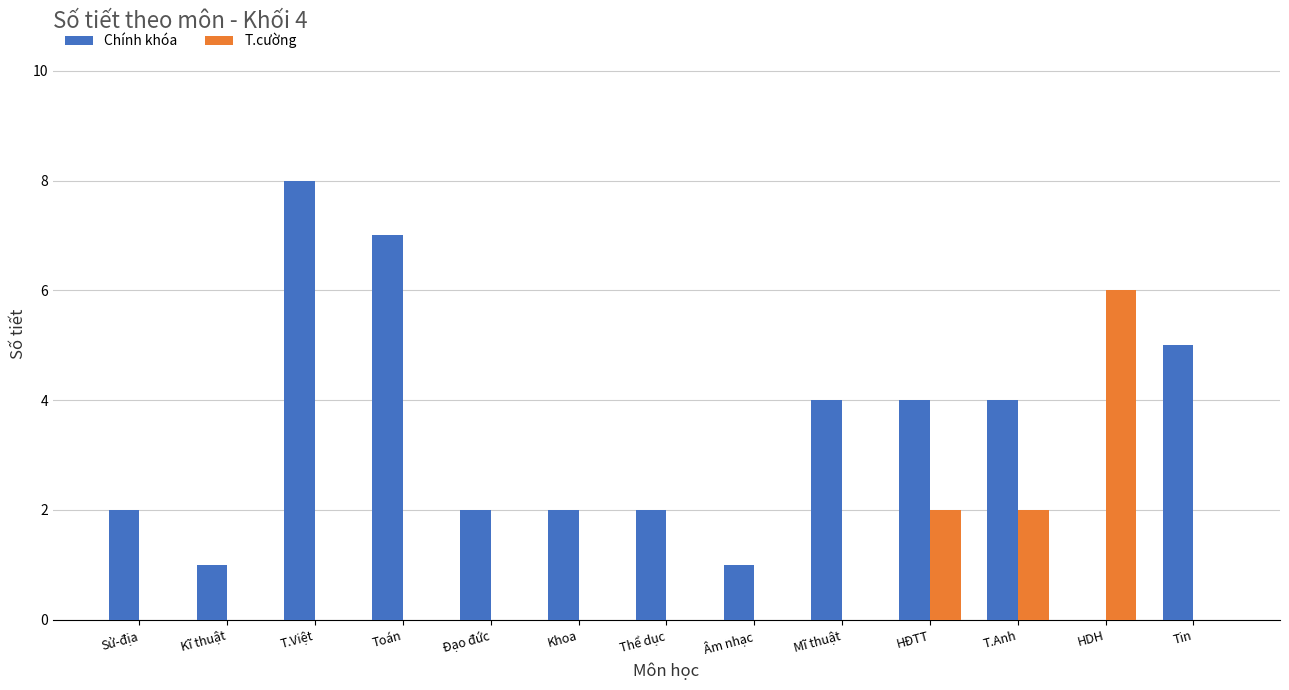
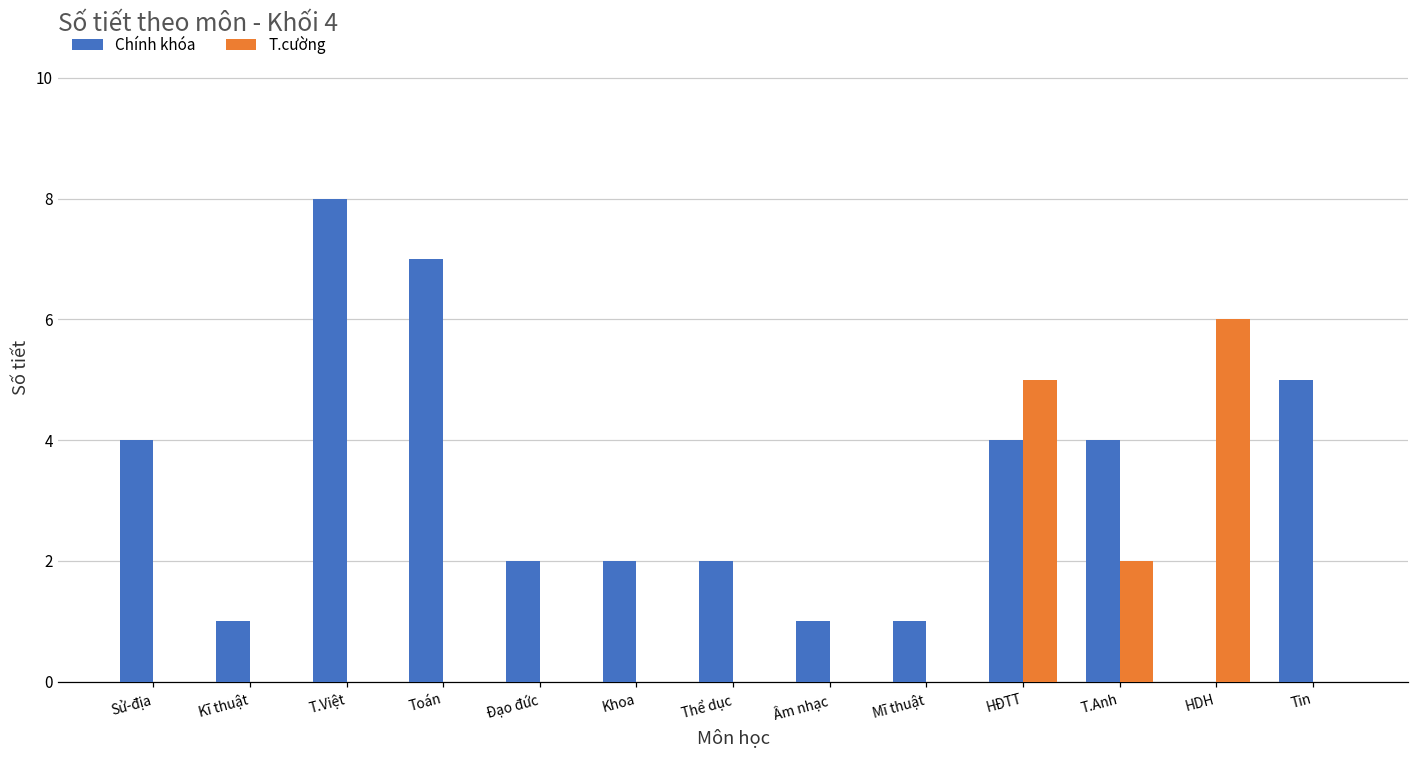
  {
    "Chính khóa": {
-     "Sử-địa": 2,
+     "Sử-địa": 4,
      "Kĩ thuật": 1,
      "T.Việt": 8,
      "Toán": 7,
      "Đạo đức": 2,
      "Khoa": 2,
      "Thể dục": 2,
      "Âm nhạc": 1,
-     "Mĩ thuật": 4,
+     "Mĩ thuật": 1,
      "HĐTT": 4,
      "T.Anh": 4,
      "HDH": 0,
      "Tin": 5
    },
    "T.cường": {
      "Sử-địa": 0,
      "Kĩ thuật": 0,
      "T.Việt": 0,
      "Toán": 0,
      "Đạo đức": 0,
      "Khoa": 0,
      "Thể dục": 0,
      "Âm nhạc": 0,
      "Mĩ thuật": 0,
-     "HĐTT": 2,
+     "HĐTT": 5,
      "T.Anh": 2,
      "HDH": 6,
      "Tin": 0
    }
  }
